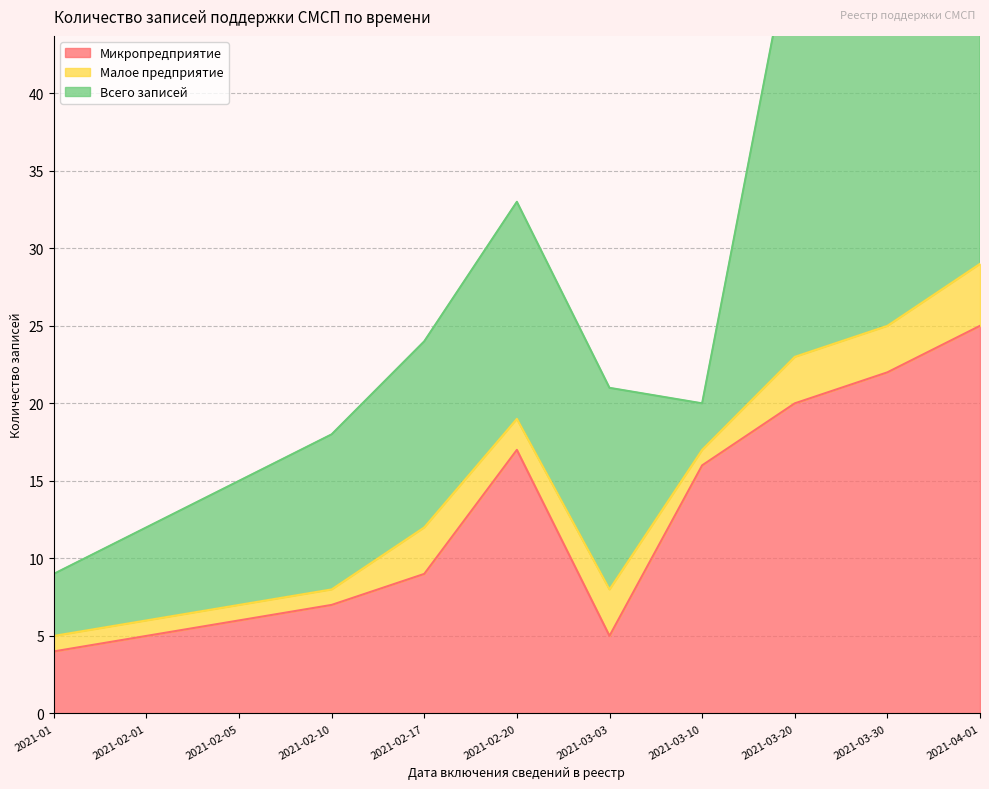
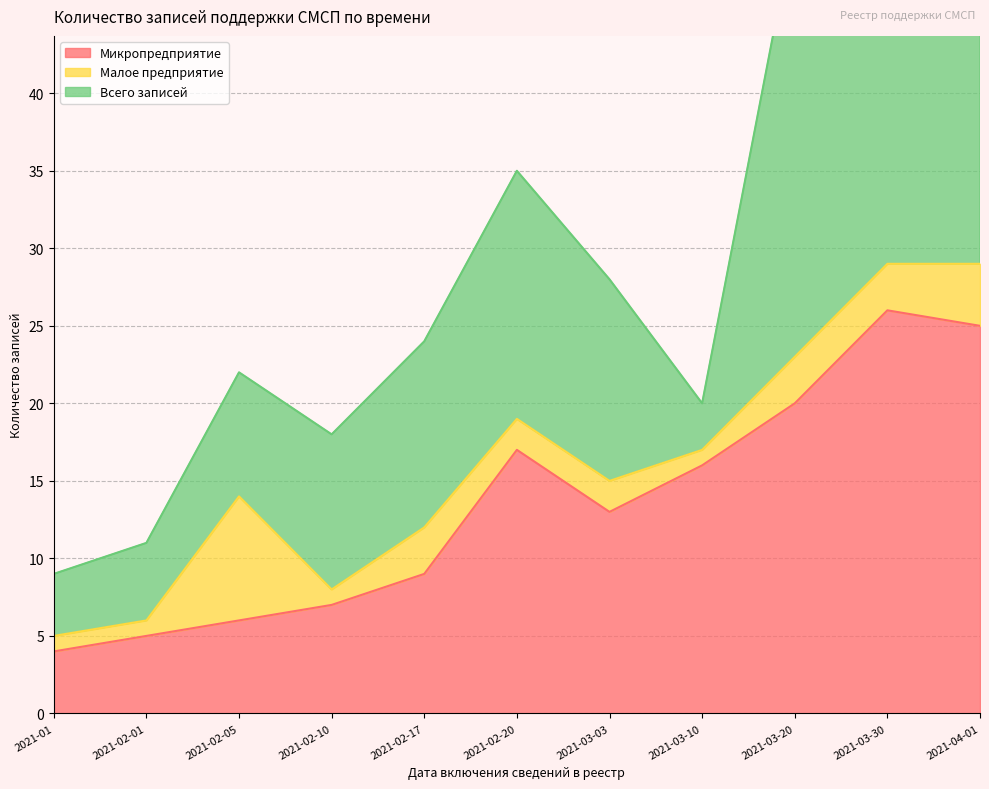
  {
    "Микропредприятие": {
      "2021-01": 4,
      "2021-02-01": 5,
      "2021-02-05": 6,
      "2021-02-10": 7,
      "2021-02-17": 9,
      "2021-02-20": 17,
-     "2021-03-03": 5,
+     "2021-03-03": 13,
      "2021-03-10": 16,
      "2021-03-20": 20,
-     "2021-03-30": 22,
+     "2021-03-30": 26,
      "2021-04-01": 25
    },
    "Малое предприятие": {
      "2021-01": 1,
      "2021-02-01": 1,
-     "2021-02-05": 1,
+     "2021-02-05": 8,
      "2021-02-10": 1,
      "2021-02-17": 3,
      "2021-02-20": 2,
-     "2021-03-03": 3,
+     "2021-03-03": 2,
      "2021-03-10": 1,
      "2021-03-20": 3,
      "2021-03-30": 3,
      "2021-04-01": 4
    },
    "Всего записей": {
      "2021-01": 4,
-     "2021-02-01": 6,
+     "2021-02-01": 5,
      "2021-02-05": 8,
      "2021-02-10": 10,
      "2021-02-17": 12,
-     "2021-02-20": 14,
+     "2021-02-20": 16,
      "2021-03-03": 13,
      "2021-03-10": 3
    }
  }
